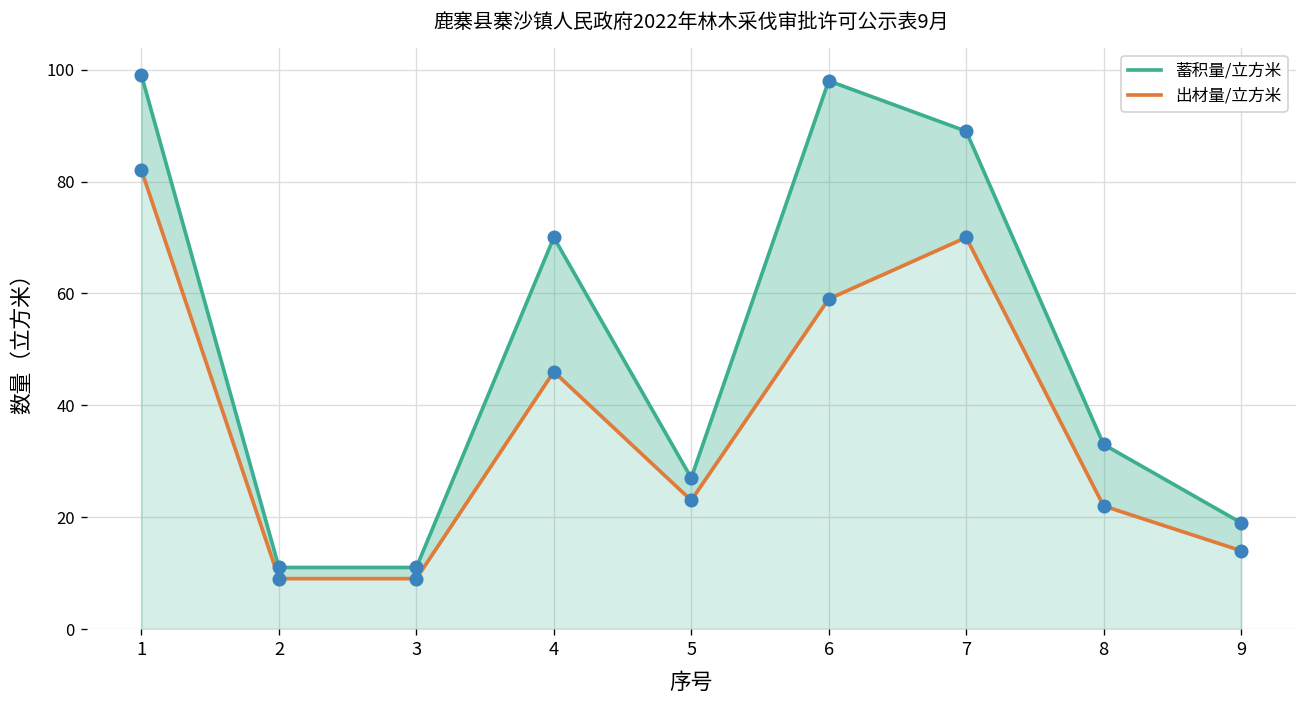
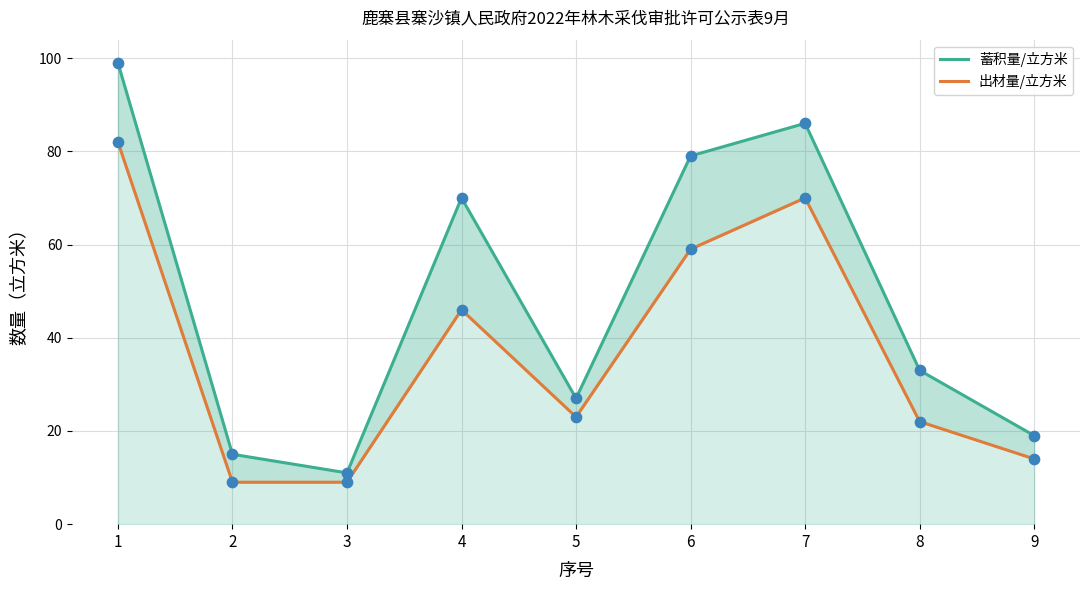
  {
    "蓄积量/立方米": {
      "1": 99,
-     "2": 11,
+     "2": 15,
      "3": 11,
      "4": 70,
      "5": 27,
-     "6": 98,
-     "7": 89,
+     "6": 79,
+     "7": 86,
      "8": 33,
      "9": 19
    },
    "出材量/立方米": {
      "1": 82,
      "2": 9,
      "3": 9,
      "4": 46,
      "5": 23,
      "6": 59,
      "7": 70,
      "8": 22,
      "9": 14
    }
  }
